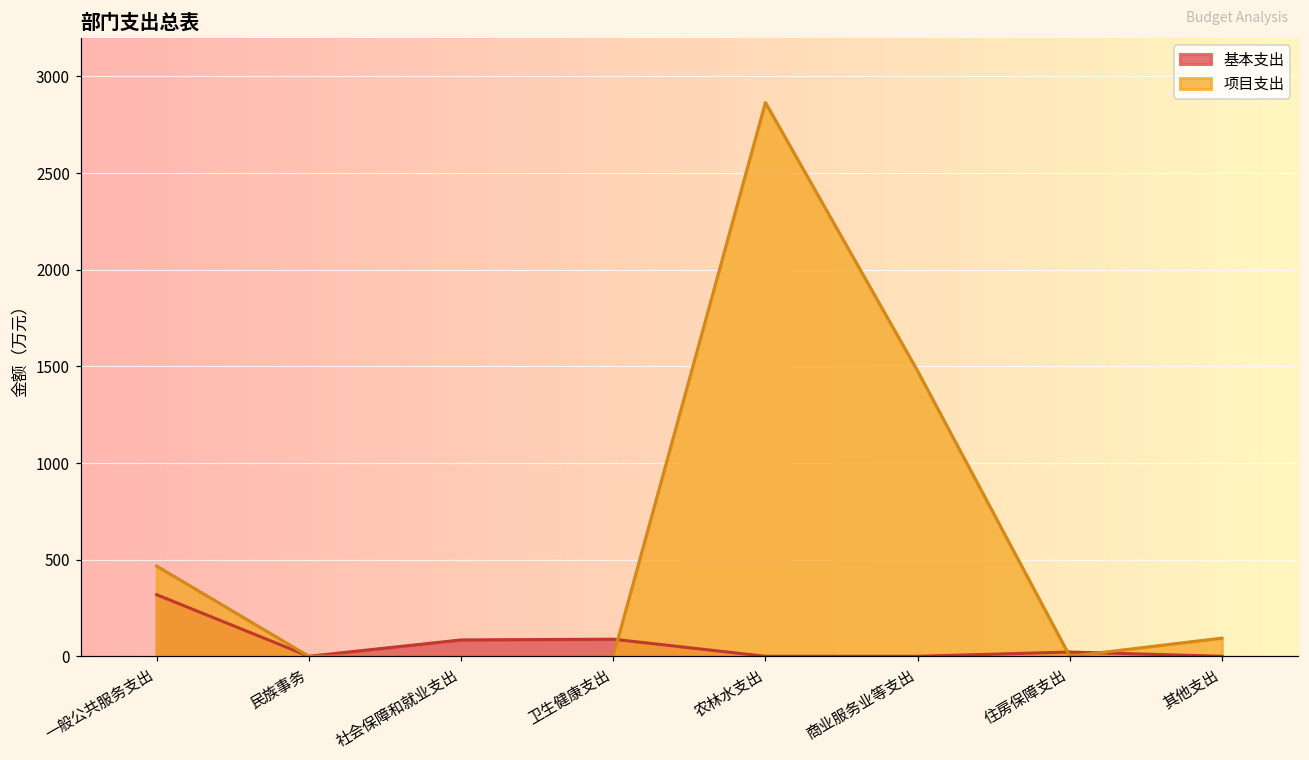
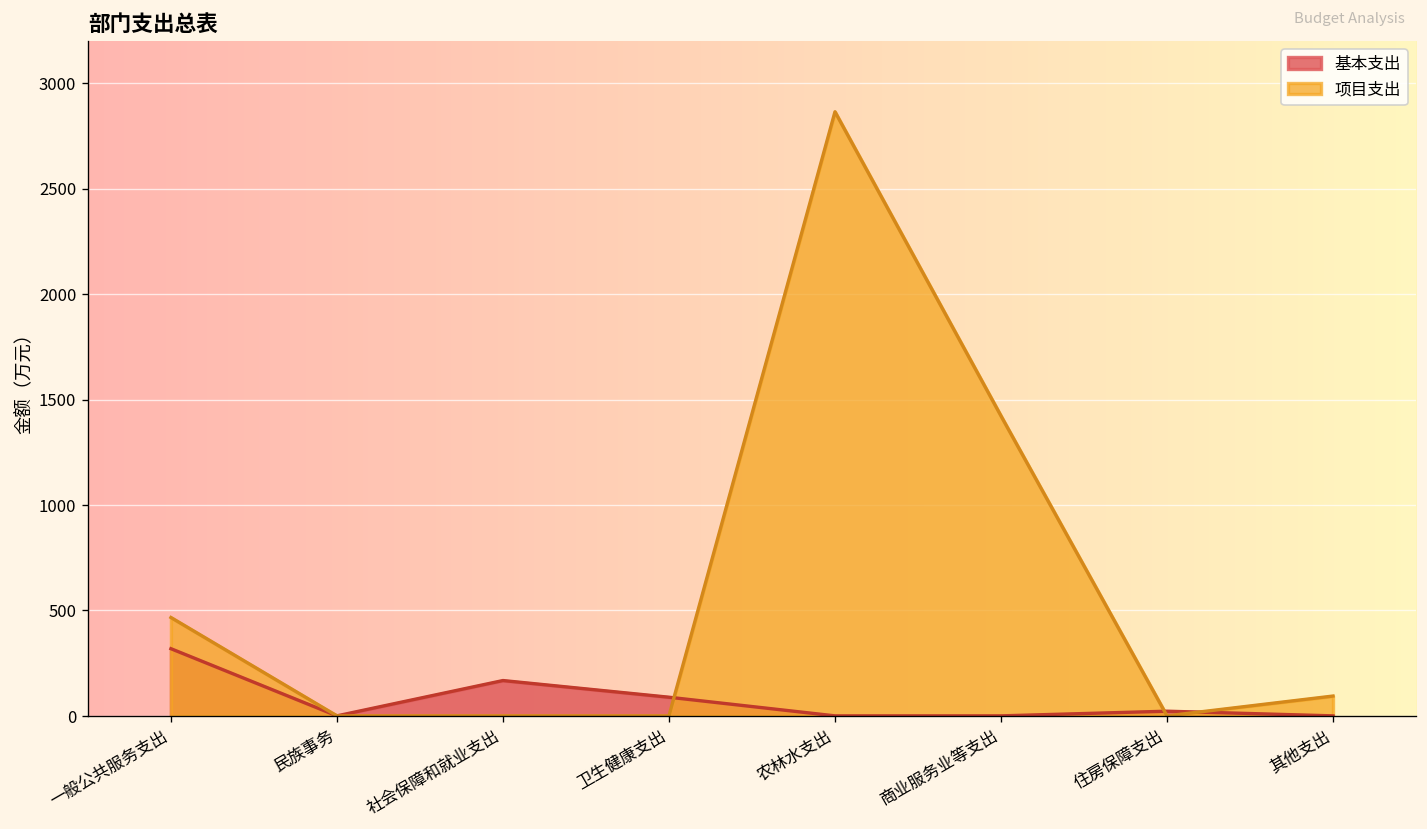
  {
    "基本支出": {
      "一般公共服务支出": 320,
-     "社会保障和就业支出": 80,
+     "社会保障和就业支出": 170,
      "卫生健康支出": 90,
      "农林水支出": 0,
      "商业服务业等支出": 0,
      "住房保障支出": 20,
      "其他支出": 0
    },
    "项目支出": {
      "一般公共服务支出": 470,
      "社会保障和就业支出": 0,
      "卫生健康支出": 0,
      "农林水支出": 2860,
-     "商业服务业等支出": 1480,
+     "商业服务业等支出": 1420,
      "住房保障支出": 0,
      "其他支出": 90
    }
  }
